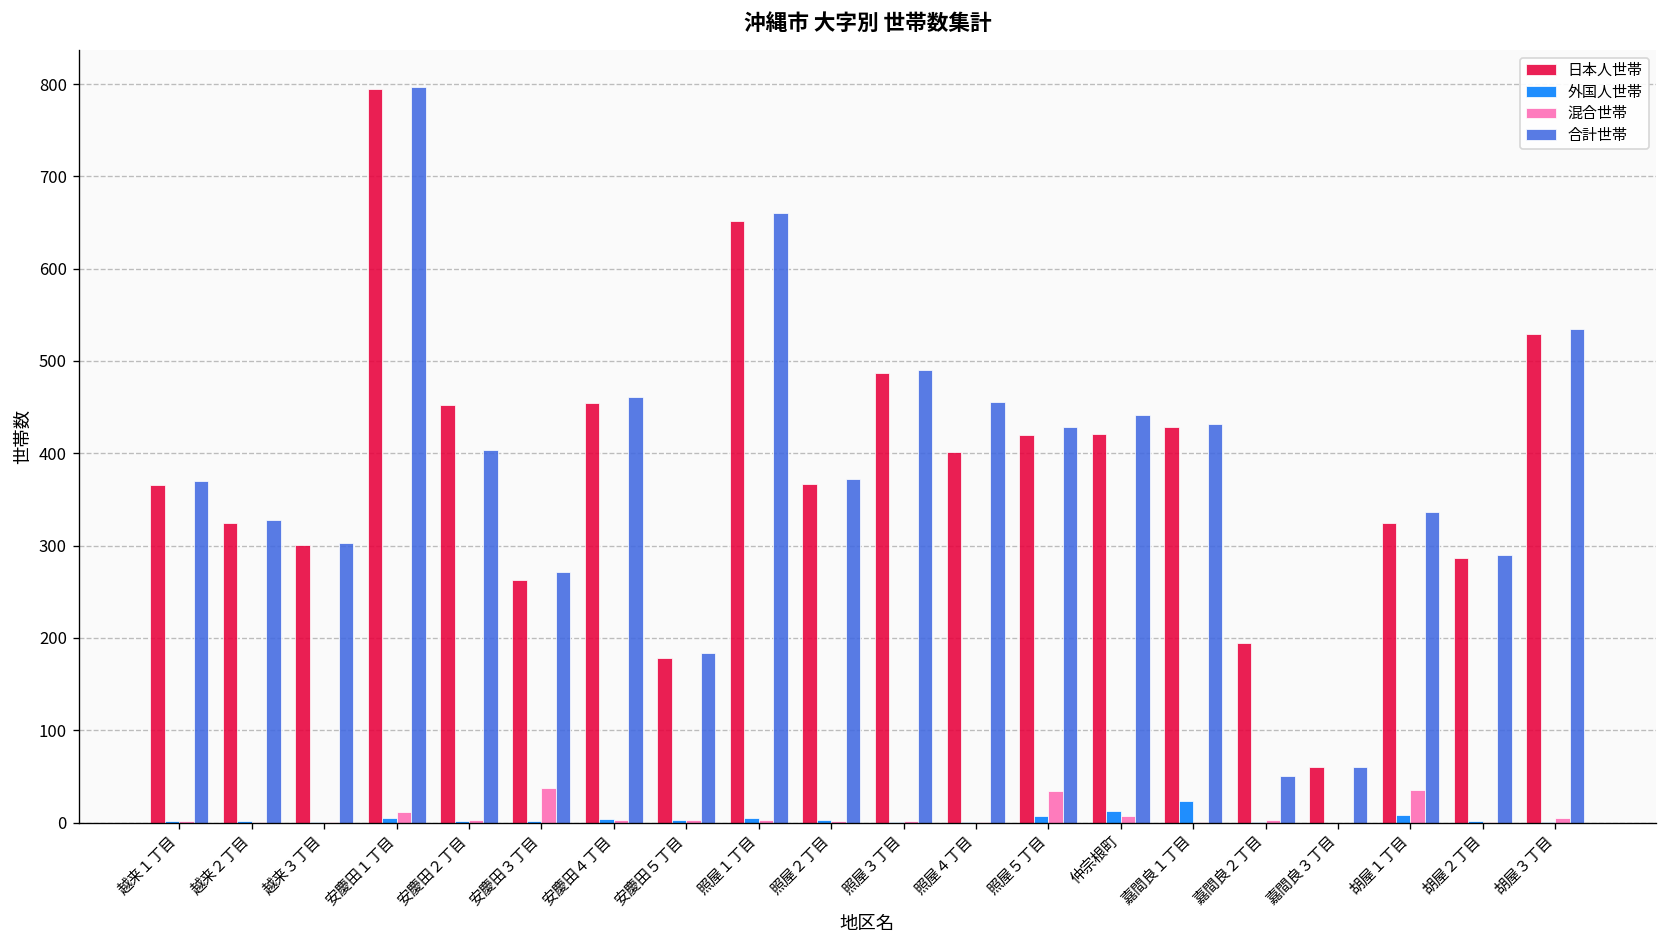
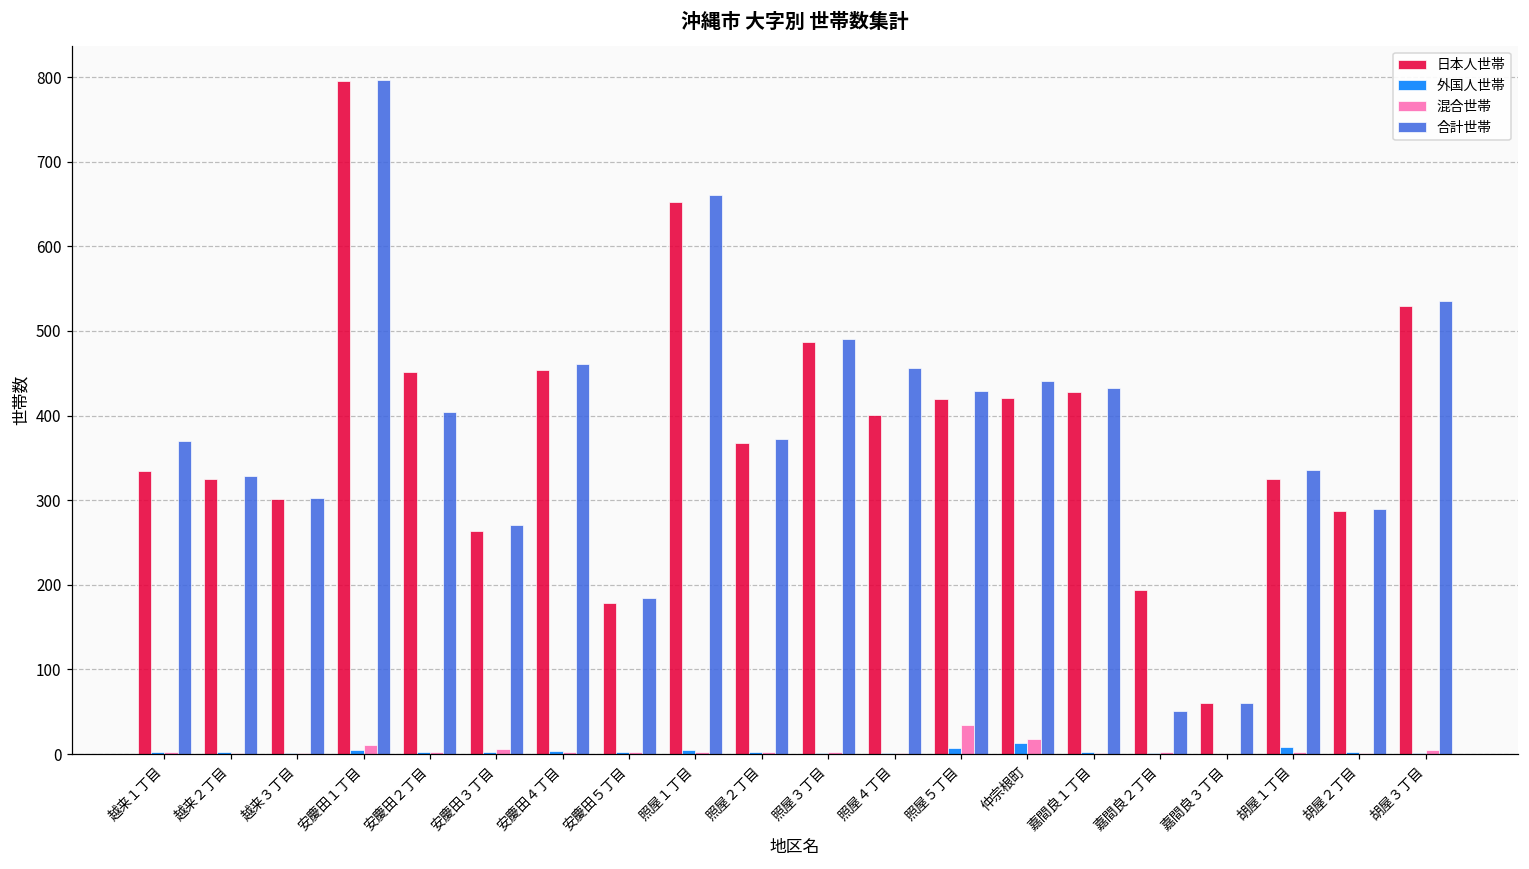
  {
    "日本人世帯": {
-     "越来１丁目": 370,
+     "越来１丁目": 330,
      "越来２丁目": 330,
      "越来３丁目": 300,
      "安慶田１丁目": 800,
      "安慶田２丁目": 450,
      "安慶田３丁目": 260,
      "安慶田４丁目": 450,
      "安慶田５丁目": 180,
      "照屋１丁目": 650,
      "照屋２丁目": 370,
      "照屋３丁目": 490,
      "照屋４丁目": 400,
      "照屋５丁目": 420,
      "仲宗根町": 420,
      "嘉間良１丁目": 430,
      "嘉間良２丁目": 190,
      "嘉間良３丁目": 60,
      "胡屋１丁目": 330,
      "胡屋２丁目": 290,
      "胡屋３丁目": 530
    },
    "外国人世帯": {
      "安慶田１丁目": 10,
      "安慶田４丁目": 0,
      "照屋１丁目": 10,
      "照屋５丁目": 10,
      "仲宗根町": 10,
-     "嘉間良１丁目": 20,
+     "嘉間良１丁目": 0,
      "嘉間良３丁目": 0,
      "胡屋１丁目": 10
    },
    "混合世帯": {
      "安慶田１丁目": 10,
-     "安慶田３丁目": 40,
+     "安慶田３丁目": 10,
      "照屋５丁目": 30,
-     "仲宗根町": 10,
+     "仲宗根町": 20,
      "嘉間良３丁目": 0,
-     "胡屋１丁目": 40,
+     "胡屋１丁目": 0,
      "胡屋３丁目": 10
    },
    "合計世帯": {
      "越来１丁目": 370,
      "越来２丁目": 330,
      "越来３丁目": 300,
      "安慶田１丁目": 800,
      "安慶田２丁目": 400,
      "安慶田３丁目": 270,
      "安慶田４丁目": 460,
      "安慶田５丁目": 180,
      "照屋１丁目": 660,
      "照屋２丁目": 370,
      "照屋３丁目": 490,
      "照屋４丁目": 460,
      "照屋５丁目": 430,
      "仲宗根町": 440,
      "嘉間良１丁目": 430,
      "嘉間良２丁目": 50,
      "嘉間良３丁目": 60,
      "胡屋１丁目": 340,
      "胡屋２丁目": 290,
      "胡屋３丁目": 540
    }
  }
